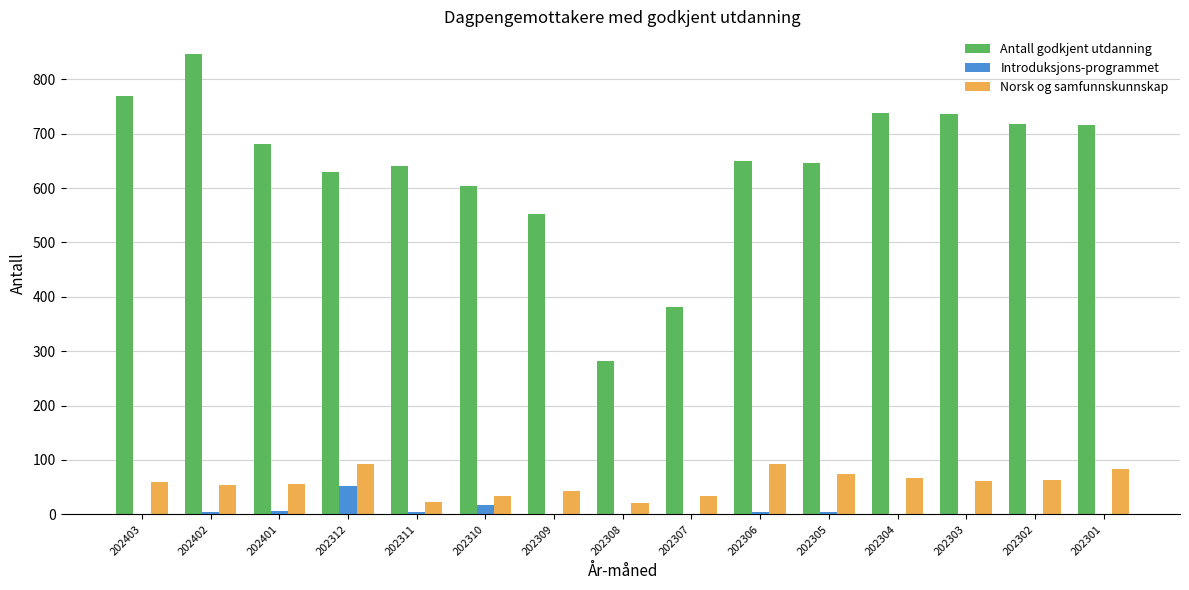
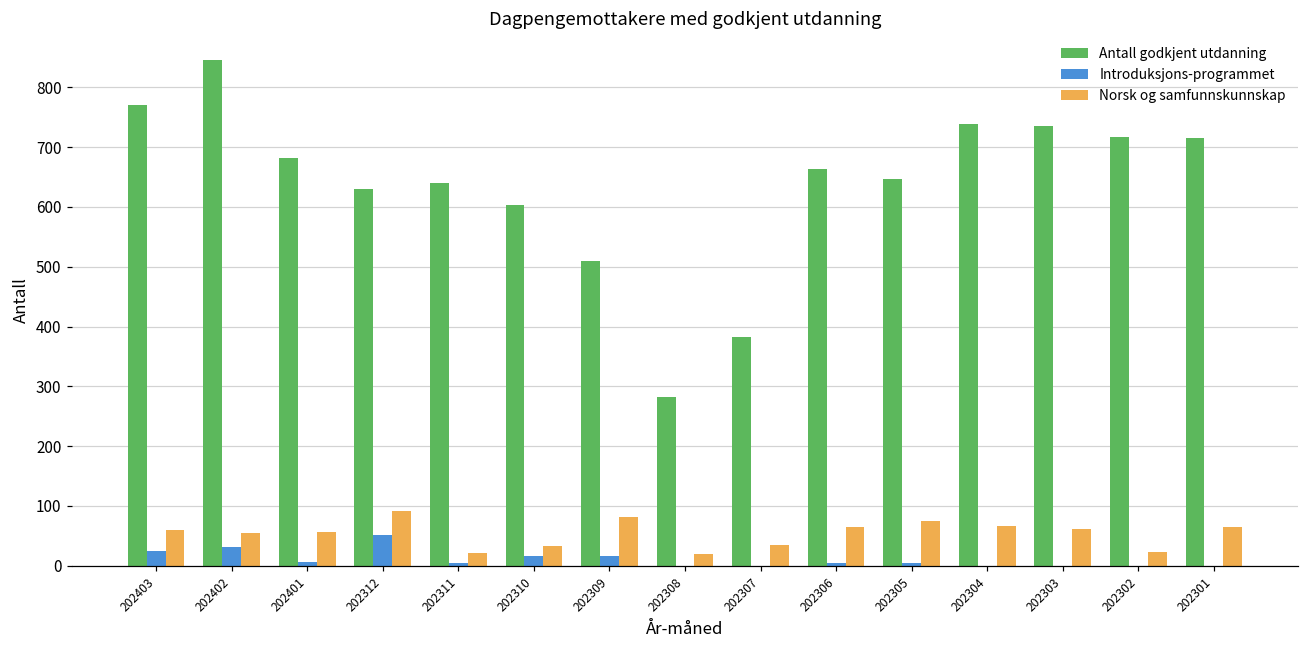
  {
    "Antall godkjent utdanning": {
      "202403": 770,
      "202402": 850,
      "202401": 680,
      "202312": 630,
      "202311": 640,
      "202310": 600,
-     "202309": 550,
+     "202309": 510,
      "202308": 280,
      "202307": 380,
-     "202306": 650,
+     "202306": 660,
      "202305": 650,
      "202304": 740,
      "202303": 740,
      "202302": 720,
      "202301": 720
    },
    "Introduksjons-programmet": {
-     "202403": 0,
-     "202402": 0,
+     "202403": 20,
+     "202402": 30,
      "202401": 10,
      "202312": 50,
      "202311": 10,
      "202310": 20,
-     "202309": 0,
+     "202309": 20,
      "202308": 0,
      "202307": 0,
      "202304": 0,
      "202303": 0,
      "202302": 0,
      "202301": 0
    },
    "Norsk og samfunnskunnskap": {
      "202403": 60,
      "202402": 50,
      "202401": 60,
      "202312": 90,
      "202311": 20,
      "202310": 30,
-     "202309": 40,
+     "202309": 80,
      "202308": 20,
      "202307": 30,
-     "202306": 90,
+     "202306": 60,
      "202305": 70,
      "202304": 70,
      "202303": 60,
-     "202302": 60,
-     "202301": 80
+     "202302": 20,
+     "202301": 60
    }
  }
